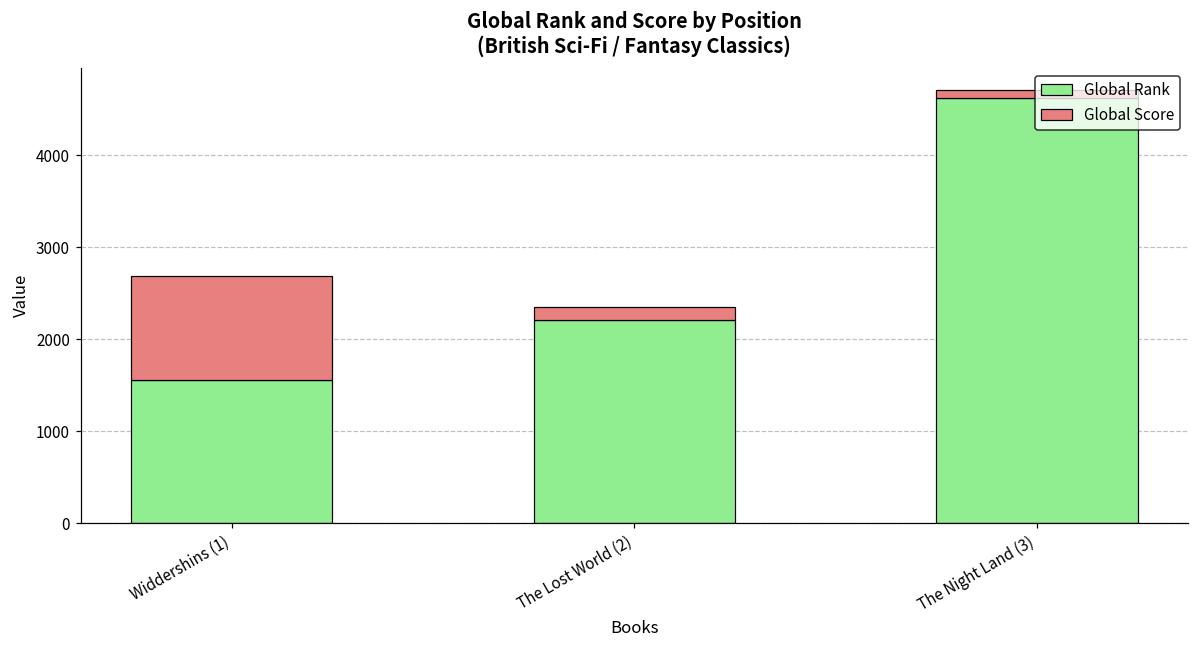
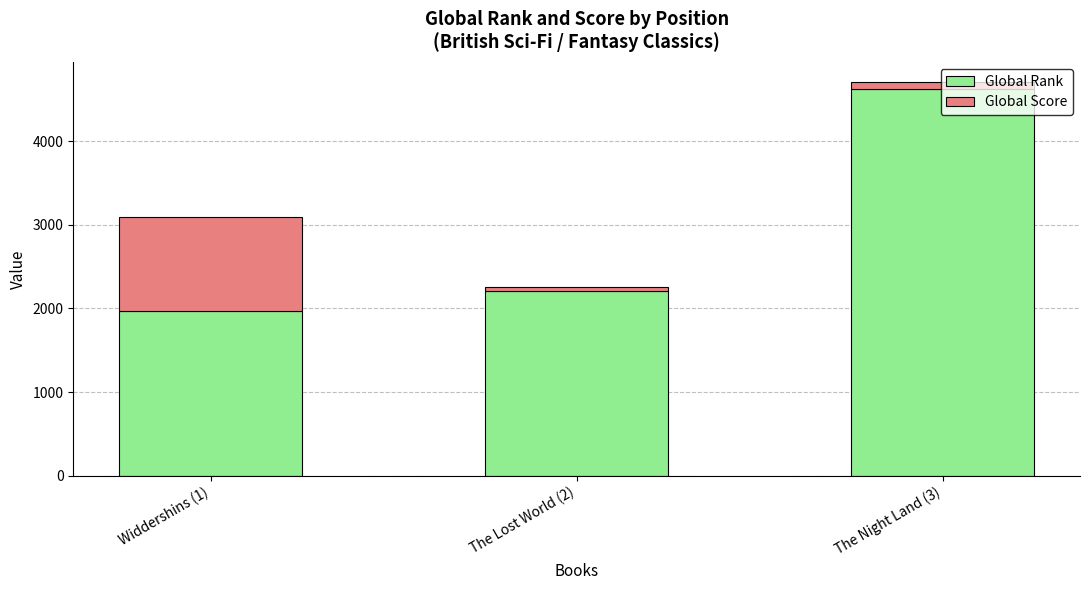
  {
    "Global Rank": {
-     "Widdershins (1)": 1600,
+     "Widdershins (1)": 2000,
      "The Lost World (2)": 2200
    },
    "Global Score": {
      "Widdershins (1)": 1100,
-     "The Lost World (2)": 100
+     "The Lost World (2)": 0
    }
  }
